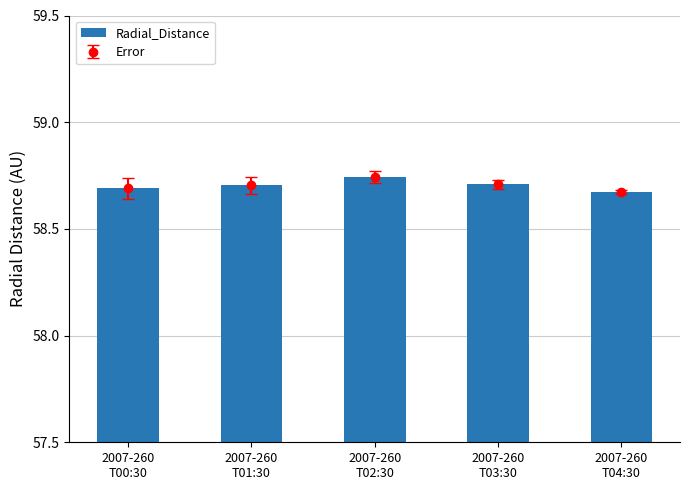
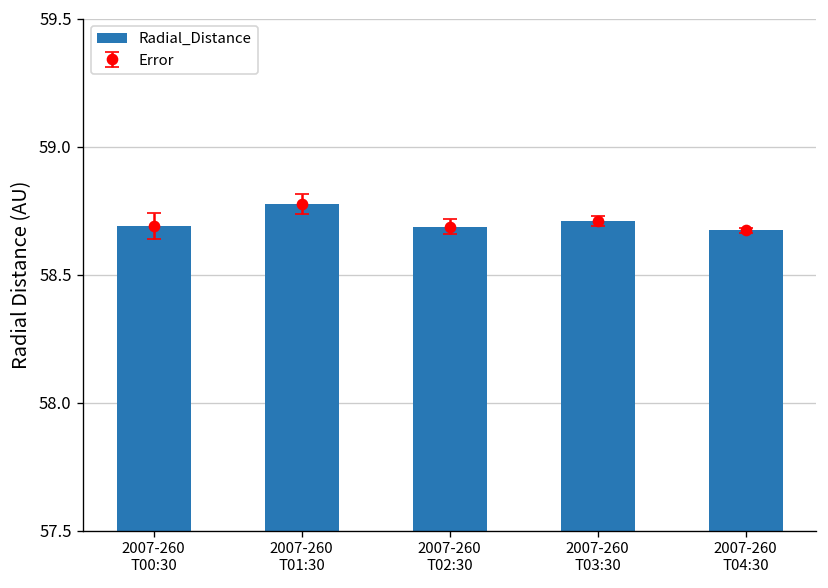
  {
    "Radial_Distance": {
      "2007-260 T00:30": 58.69,
-     "2007-260 T01:30": 58.71,
-     "2007-260 T02:30": 58.74,
+     "2007-260 T01:30": 58.78,
+     "2007-260 T02:30": 58.69,
      "2007-260 T03:30": 58.71,
      "2007-260 T04:30": 58.67
    }
  }
